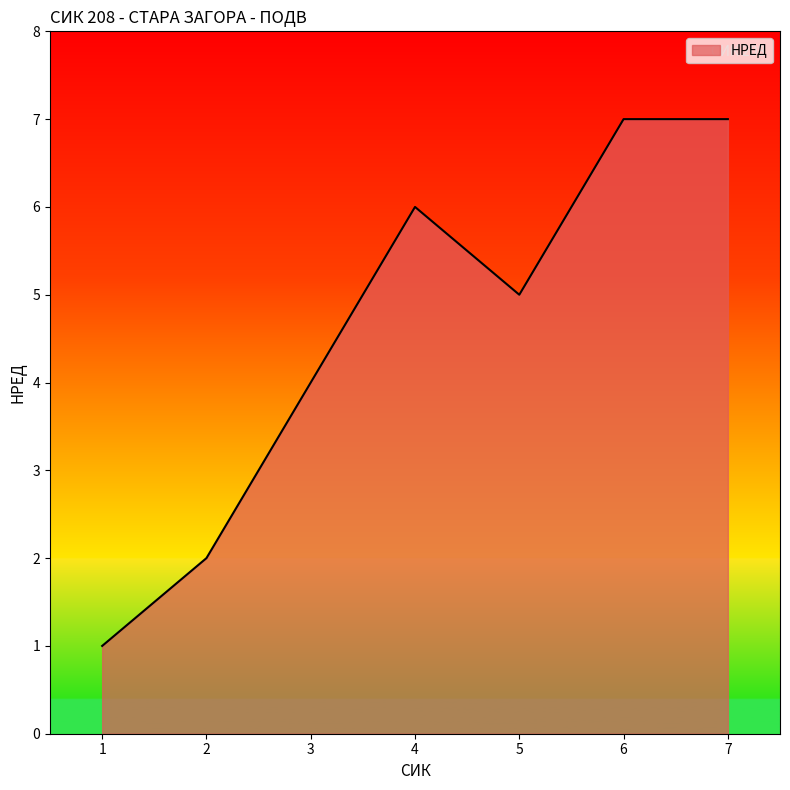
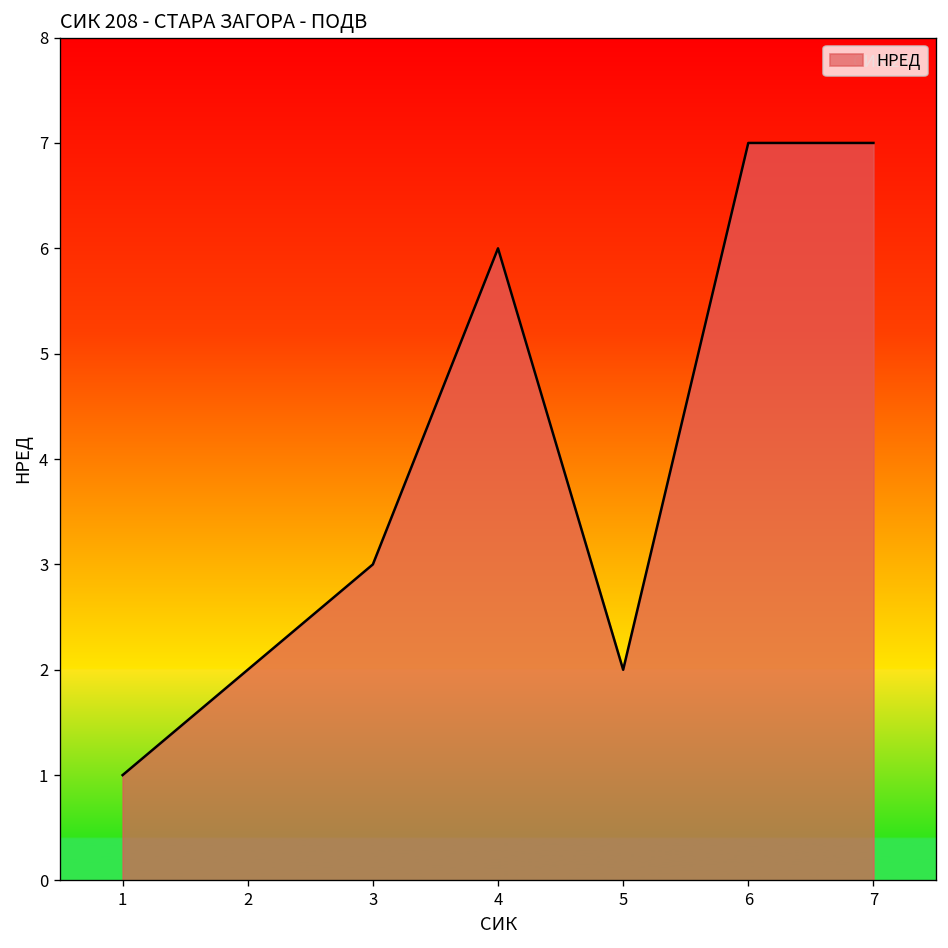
  {
    "1": 1,
    "2": 2,
-   "3": 4,
+   "3": 3,
    "4": 6,
-   "5": 5,
+   "5": 2,
    "6": 7,
    "7": 7
  }
